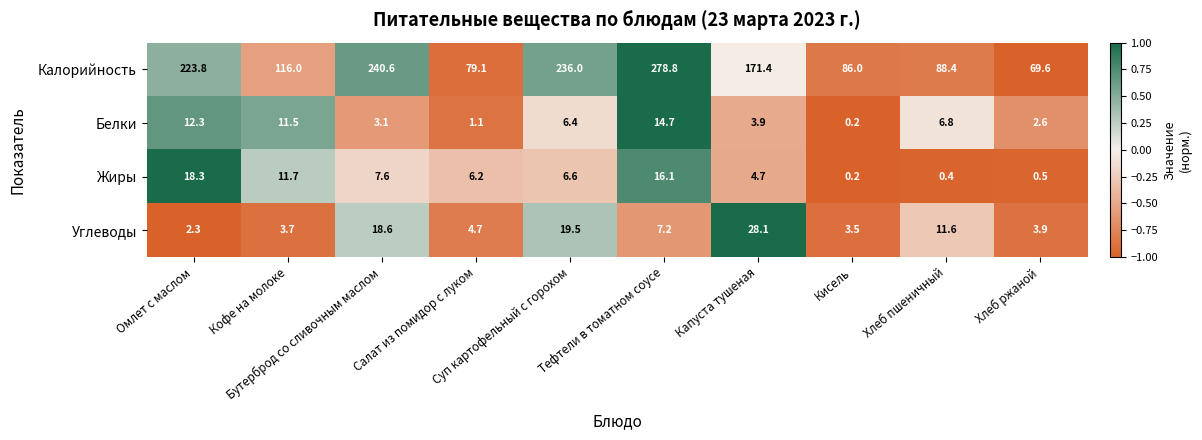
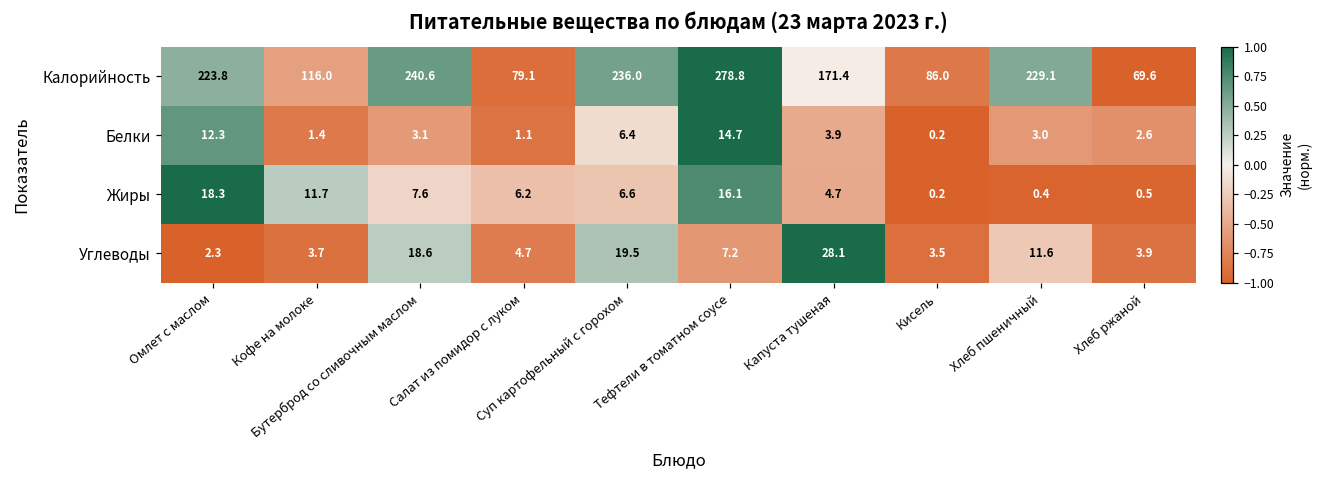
  {
    "Калорийность": {
      "Омлет с маслом": 223.8,
      "Кофе на молоке": 116.0,
      "Бутерброд со сливочным маслом": 240.6,
      "Салат из помидор с луком": 79.1,
      "Суп картофельный с горохом": 236.0,
      "Тефтели в томатном соусе": 278.8,
      "Капуста тушеная": 171.4,
      "Кисель": 86.0,
-     "Хлеб пшеничный": 88.4,
+     "Хлеб пшеничный": 229.1,
      "Хлеб ржаной": 69.6
    },
    "Белки": {
      "Омлет с маслом": 12.3,
-     "Кофе на молоке": 11.5,
+     "Кофе на молоке": 1.4,
      "Бутерброд со сливочным маслом": 3.1,
      "Салат из помидор с луком": 1.1,
      "Суп картофельный с горохом": 6.4,
      "Тефтели в томатном соусе": 14.7,
      "Капуста тушеная": 3.9,
      "Кисель": 0.2,
-     "Хлеб пшеничный": 6.8,
+     "Хлеб пшеничный": 3.0,
      "Хлеб ржаной": 2.6
    },
    "Жиры": {
      "Омлет с маслом": 18.3,
      "Кофе на молоке": 11.7,
      "Бутерброд со сливочным маслом": 7.6,
      "Салат из помидор с луком": 6.2,
      "Суп картофельный с горохом": 6.6,
      "Тефтели в томатном соусе": 16.1,
      "Капуста тушеная": 4.7,
      "Кисель": 0.2,
      "Хлеб пшеничный": 0.4,
      "Хлеб ржаной": 0.5
    },
    "Углеводы": {
      "Омлет с маслом": 2.3,
      "Кофе на молоке": 3.7,
      "Бутерброд со сливочным маслом": 18.6,
      "Салат из помидор с луком": 4.7,
      "Суп картофельный с горохом": 19.5,
      "Тефтели в томатном соусе": 7.2,
      "Капуста тушеная": 28.1,
      "Кисель": 3.5,
      "Хлеб пшеничный": 11.6,
      "Хлеб ржаной": 3.9
    }
  }
